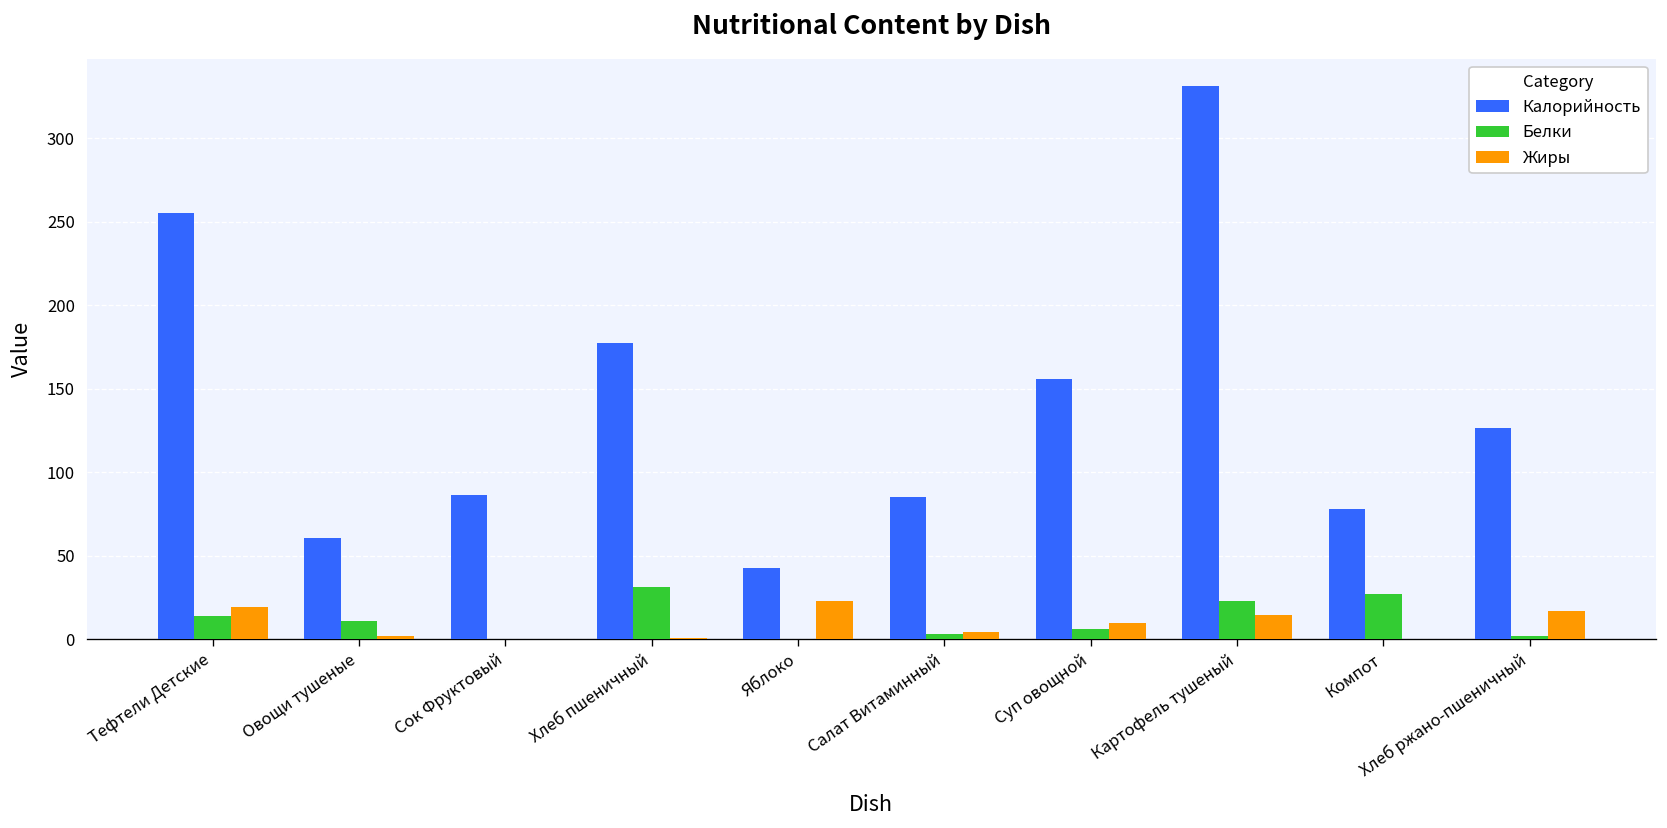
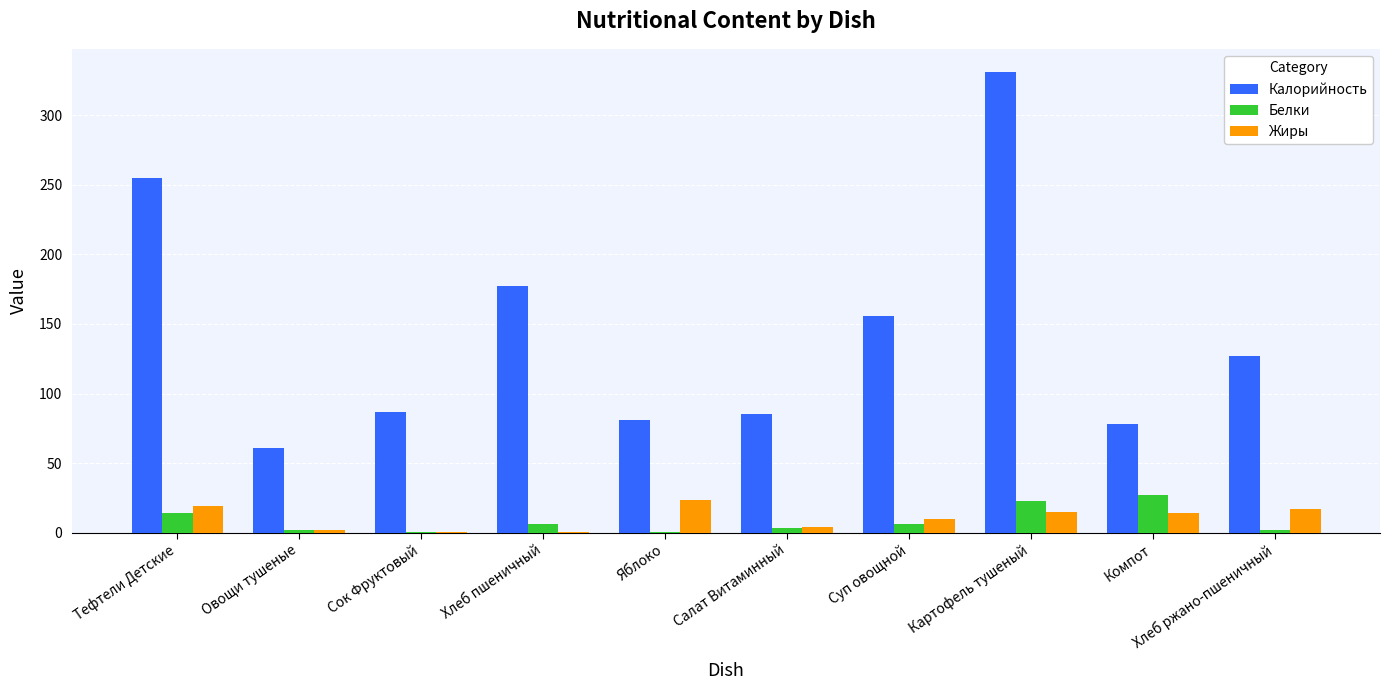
  {
    "Калорийность": {
      "Тефтели Детские": 255,
      "Овощи тушеные": 61,
      "Сок Фруктовый": 86,
      "Хлеб пшеничный": 178,
-     "Яблоко": 43,
+     "Яблоко": 81,
      "Салат Витаминный": 85,
      "Суп овощной": 156,
      "Картофель тушеный": 331,
      "Компот": 78,
      "Хлеб ржано-пшеничный": 127
    },
    "Белки": {
      "Тефтели Детские": 14,
-     "Овощи тушеные": 11,
-     "Хлеб пшеничный": 31,
+     "Овощи тушеные": 2,
+     "Хлеб пшеничный": 6,
      "Салат Витаминный": 3,
      "Суп овощной": 6,
      "Картофель тушеный": 23,
      "Компот": 27,
      "Хлеб ржано-пшеничный": 2
    },
    "Жиры": {
      "Тефтели Детские": 19,
      "Овощи тушеные": 2,
      "Яблоко": 23,
      "Салат Витаминный": 4,
      "Суп овощной": 10,
      "Картофель тушеный": 15,
-     "Компот": 0,
+     "Компот": 14,
      "Хлеб ржано-пшеничный": 17
    }
  }
